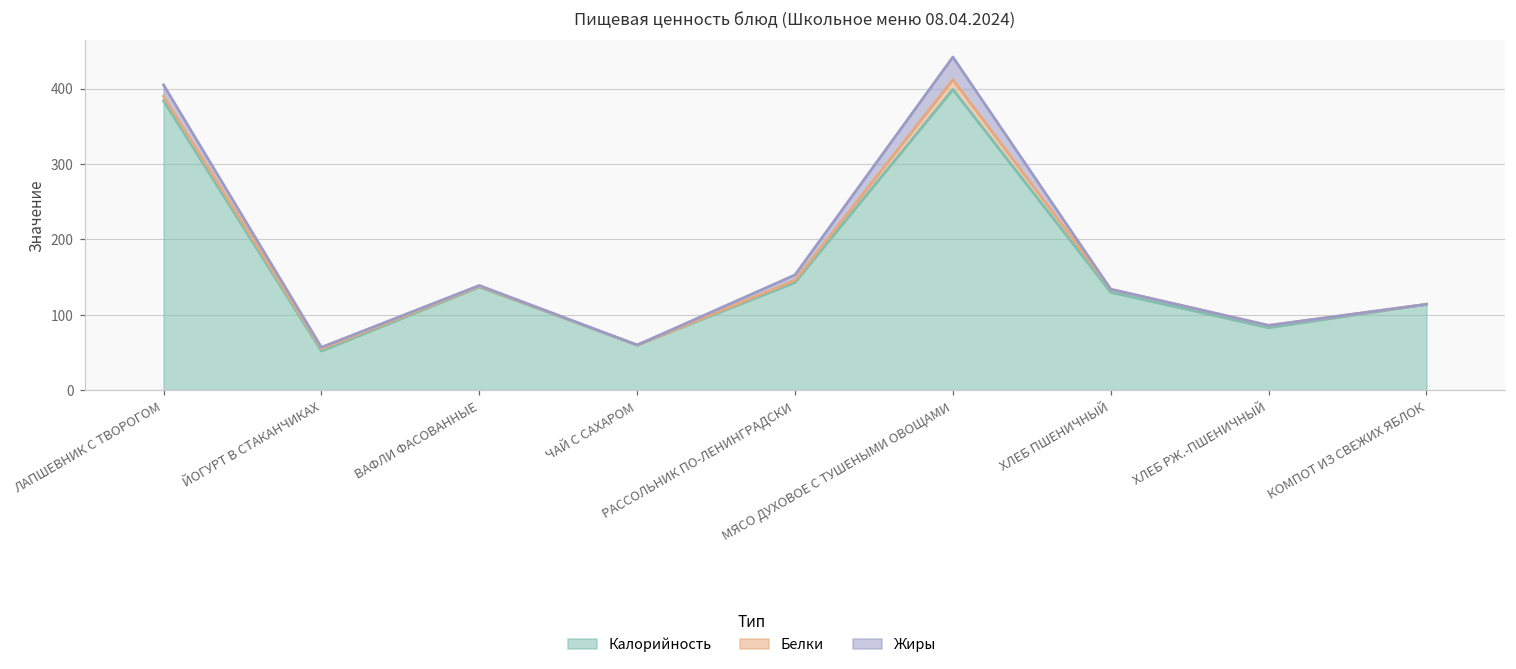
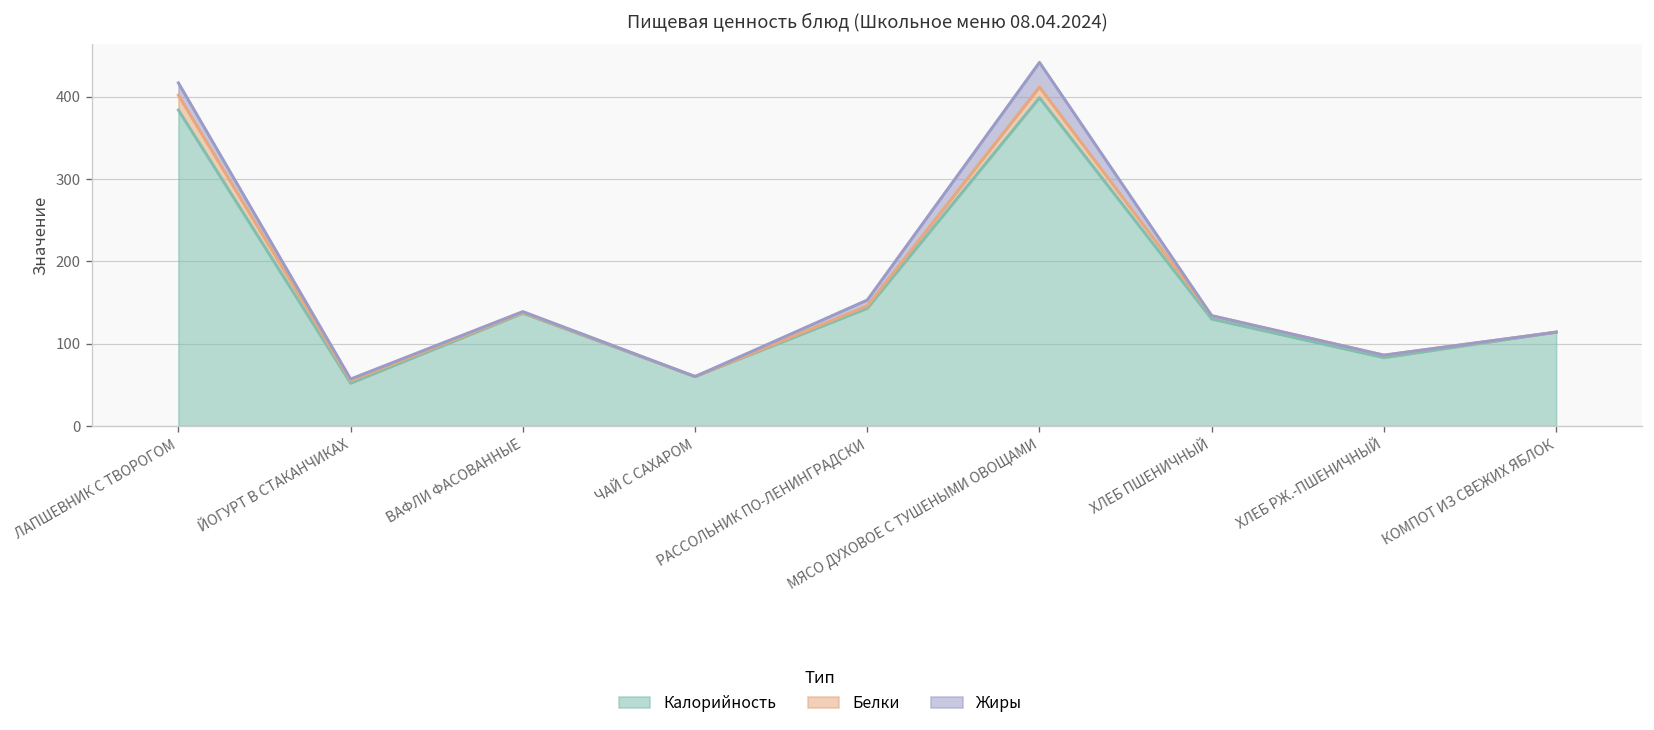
  {
    "Белки": {
-     "ЛАПШЕВНИК С ТВОРОГОМ": 10,
+     "ЛАПШЕВНИК С ТВОРОГОМ": 20,
      "МЯСО ДУХОВОЕ С ТУШЕНЫМИ ОВОЩАМИ": 10
    }
  }
